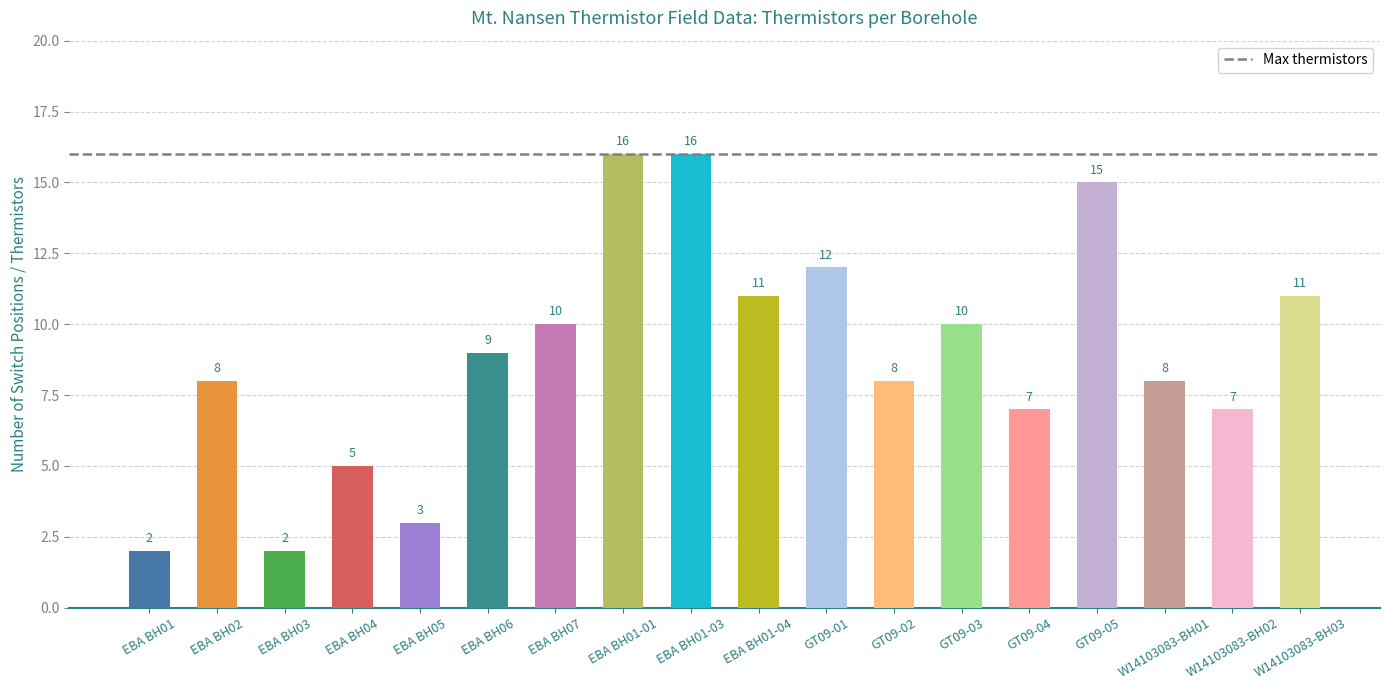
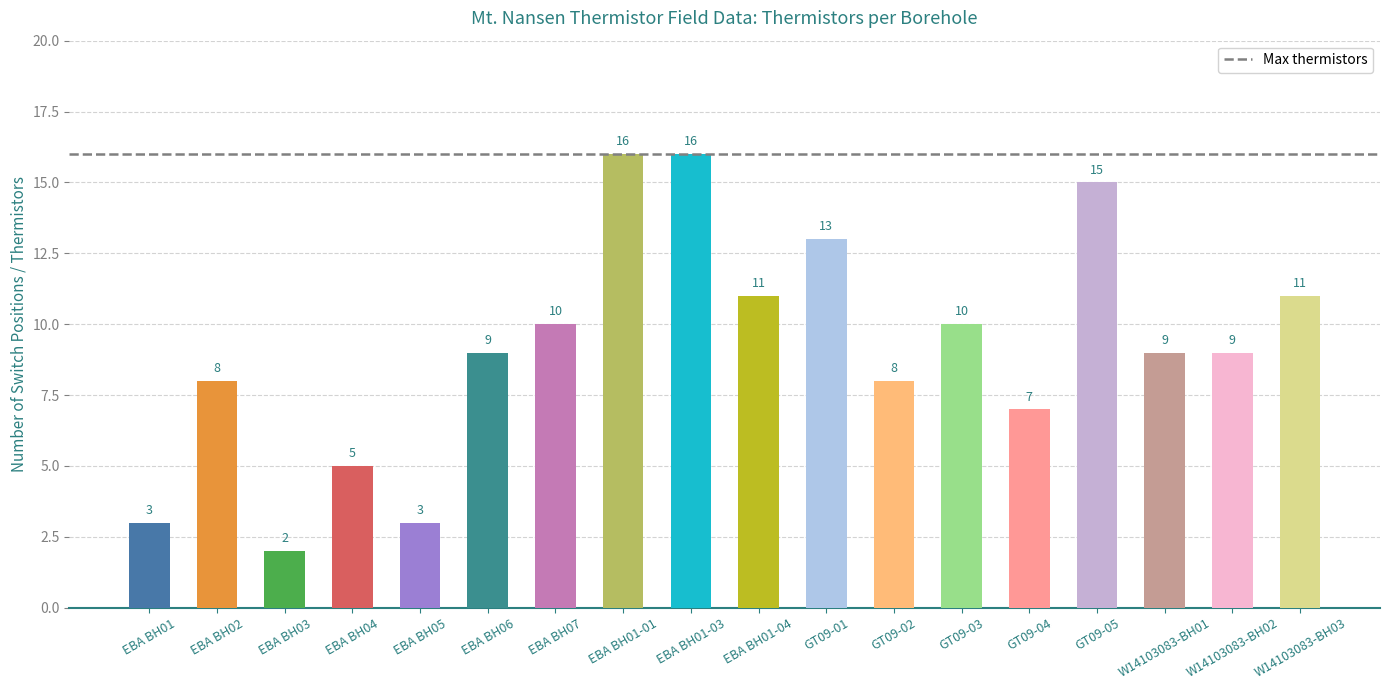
  {
-   "EBA BH01": 2,
+   "EBA BH01": 3,
    "EBA BH02": 8,
    "EBA BH03": 2,
    "EBA BH04": 5,
    "EBA BH05": 3,
    "EBA BH06": 9,
    "EBA BH07": 10,
    "EBA BH01-01": 16,
    "EBA BH01-03": 16,
    "EBA BH01-04": 11,
-   "GT09-01": 12,
+   "GT09-01": 13,
    "GT09-02": 8,
    "GT09-03": 10,
    "GT09-04": 7,
    "GT09-05": 15,
-   "W14103083-BH01": 8,
-   "W14103083-BH02": 7,
+   "W14103083-BH01": 9,
+   "W14103083-BH02": 9,
    "W14103083-BH03": 11
  }
